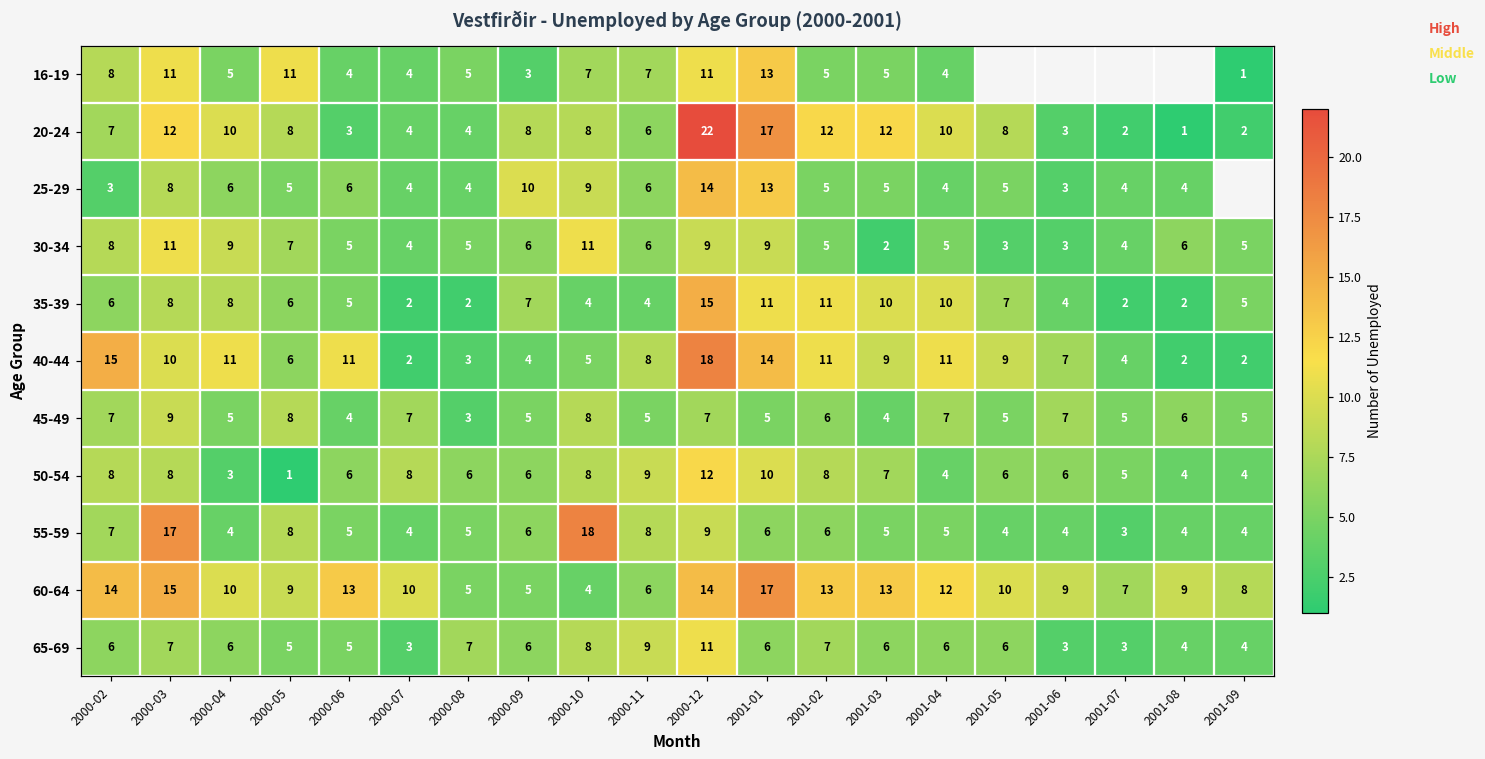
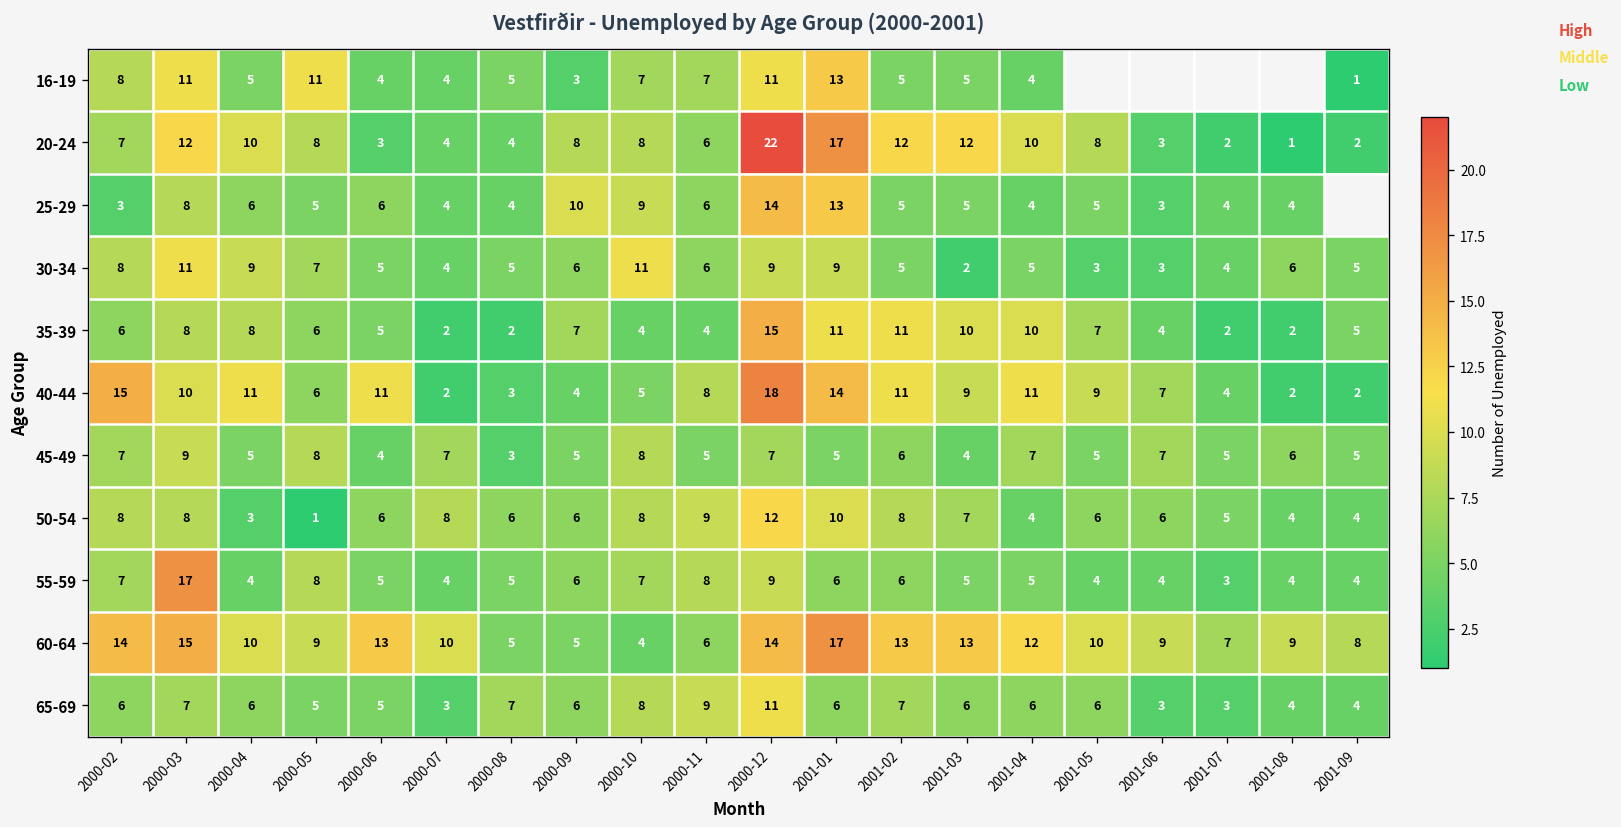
  {
    "55-59": {
      "2000-02": 7,
      "2000-03": 17,
      "2000-04": 4,
      "2000-05": 8,
      "2000-06": 5,
      "2000-07": 4,
      "2000-08": 5,
      "2000-09": 6,
-     "2000-10": 18,
+     "2000-10": 7,
      "2000-11": 8,
      "2000-12": 9,
      "2001-01": 6,
      "2001-02": 6,
      "2001-03": 5,
      "2001-04": 5,
      "2001-05": 4,
      "2001-06": 4,
      "2001-07": 3,
      "2001-08": 4,
      "2001-09": 4
    }
  }
